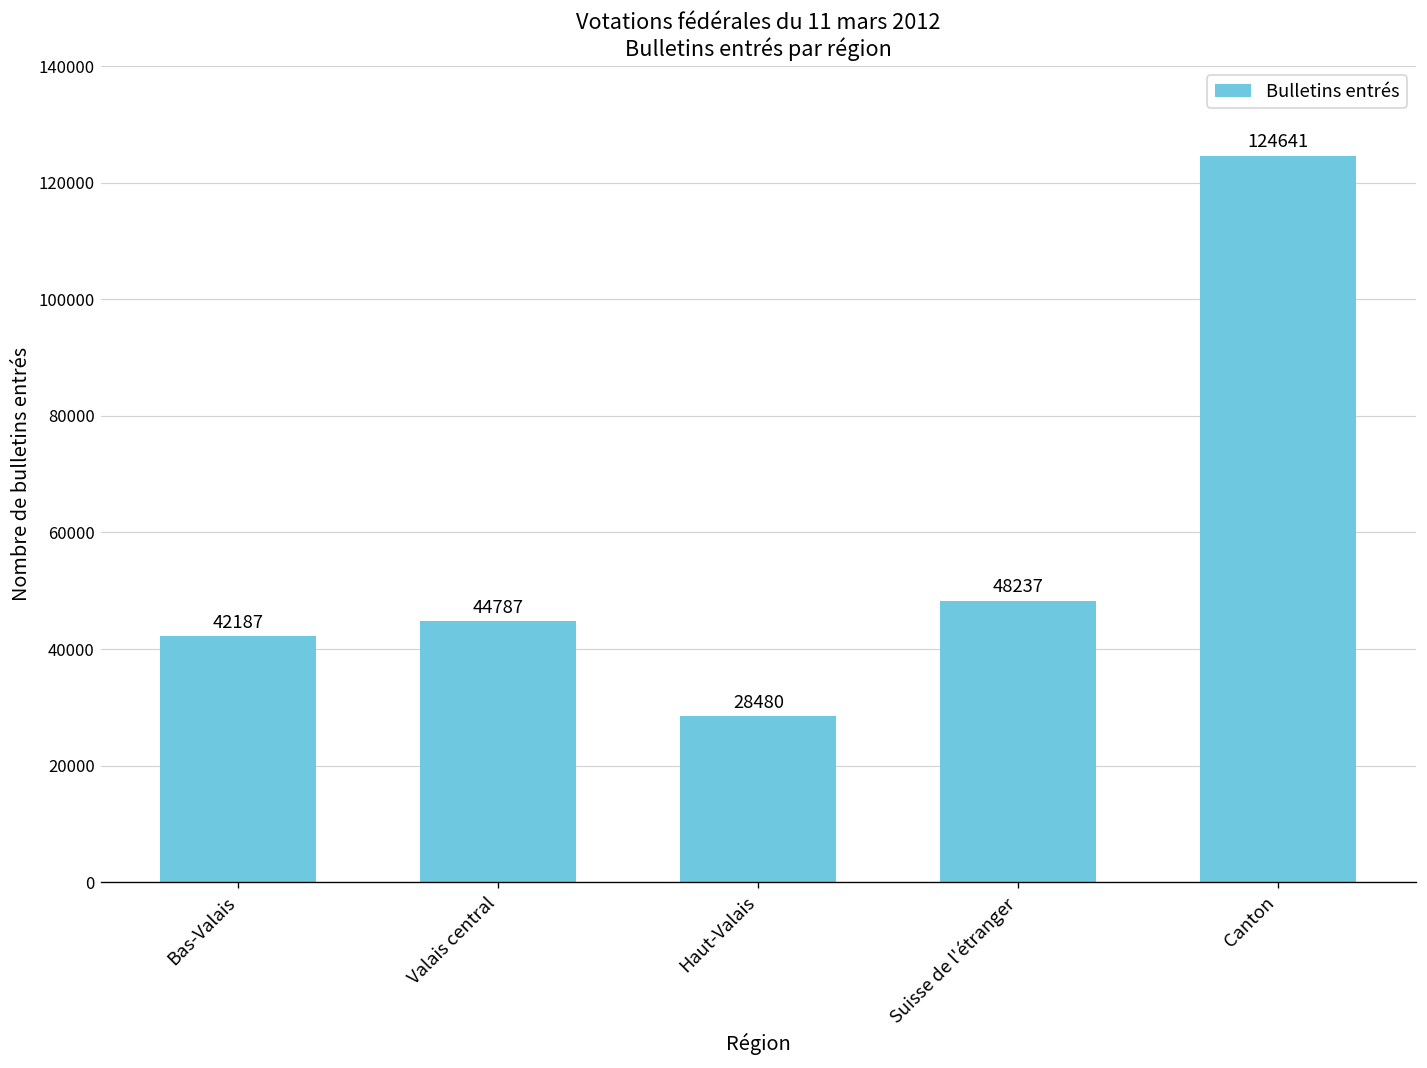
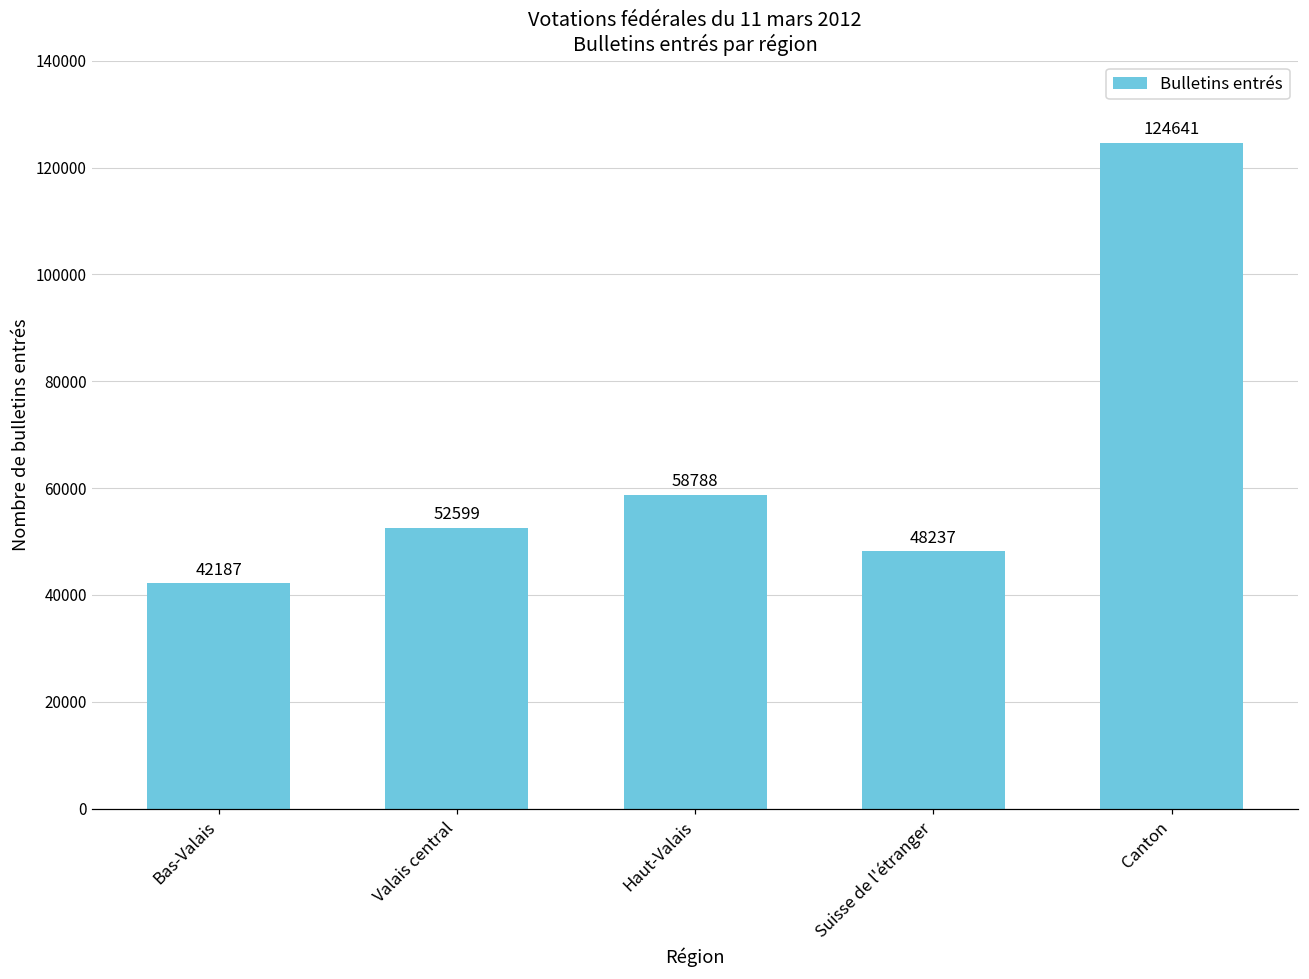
  {
    "Bas-Valais": 42187,
-   "Valais central": 44787,
-   "Haut-Valais": 28480,
+   "Valais central": 52599,
+   "Haut-Valais": 58788,
    "Suisse de l'étranger": 48237,
    "Canton": 124641
  }
